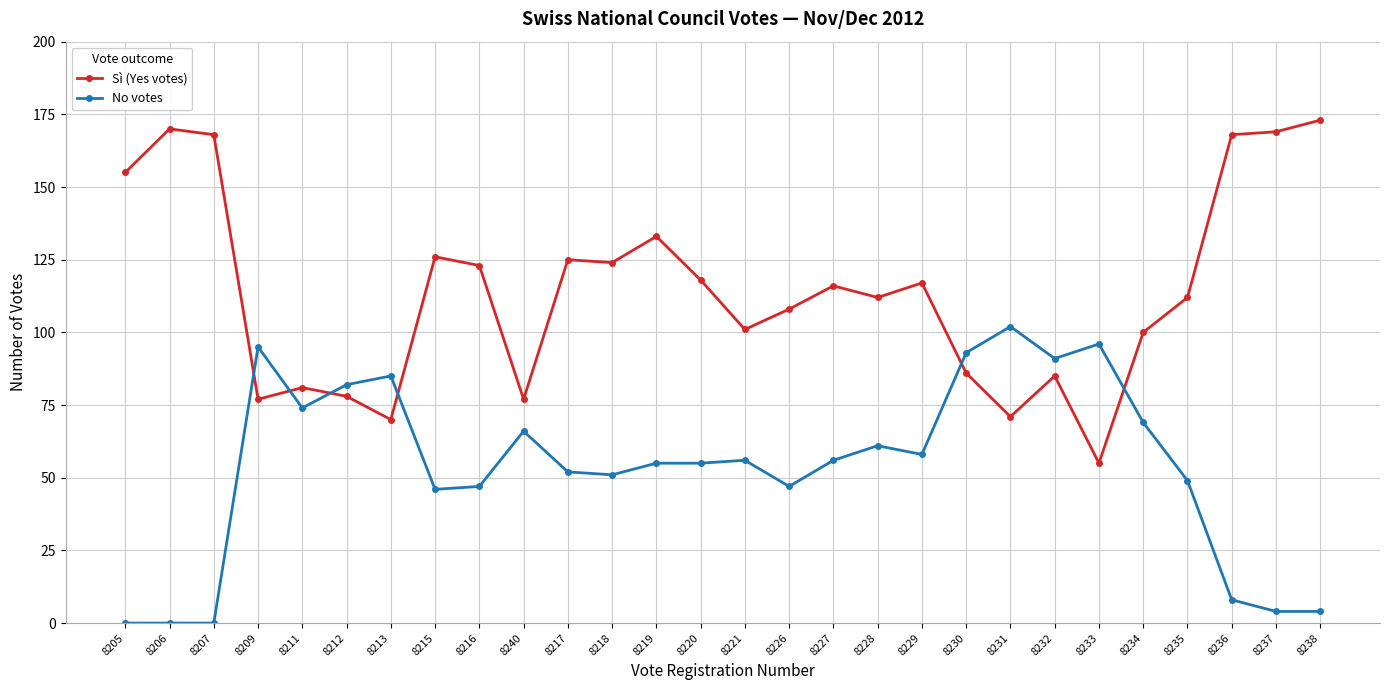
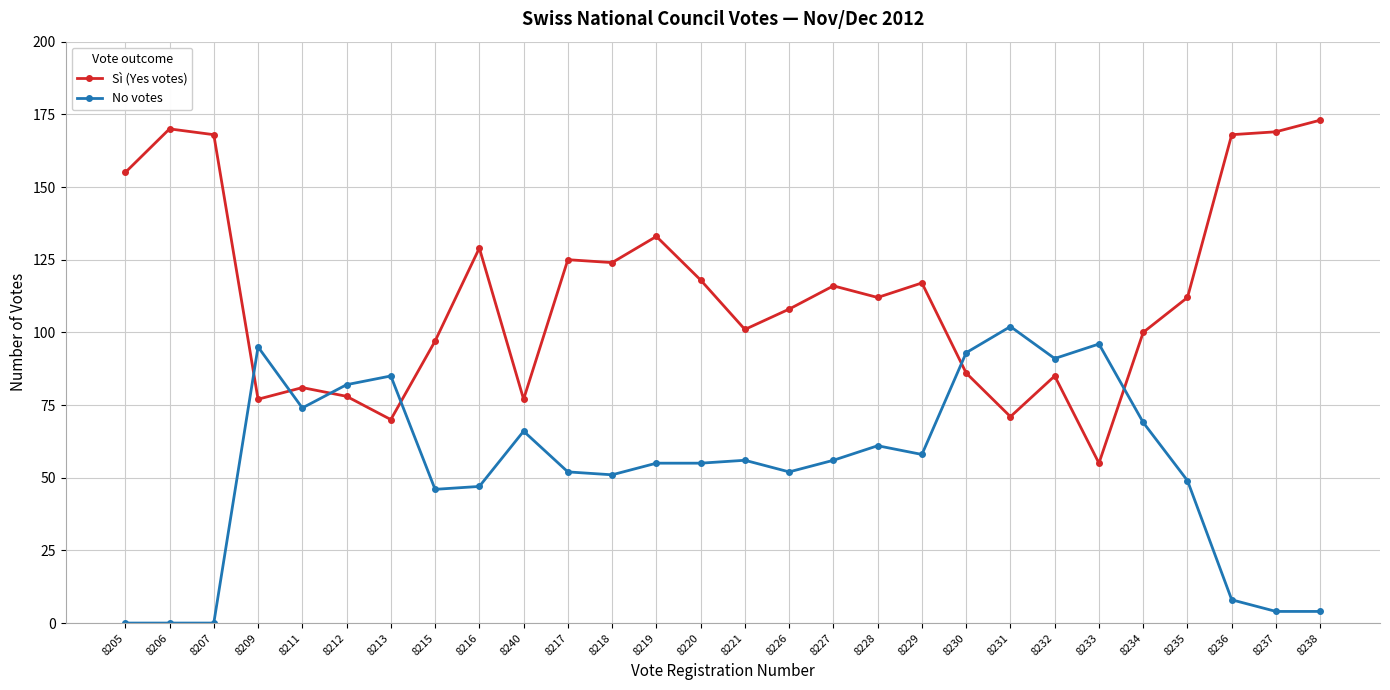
  {
    "Sì (Yes votes)": {
      "8205": 155,
      "8206": 170,
      "8207": 168,
      "8209": 77,
      "8211": 81,
      "8212": 78,
      "8213": 70,
-     "8215": 126,
-     "8216": 123,
+     "8215": 97,
+     "8216": 129,
      "8240": 77,
      "8217": 125,
      "8218": 124,
      "8219": 133,
      "8220": 118,
      "8221": 101,
      "8226": 108,
      "8227": 116,
      "8228": 112,
      "8229": 117,
      "8230": 86,
      "8231": 71,
      "8232": 85,
      "8233": 55,
      "8234": 100,
      "8235": 112,
      "8236": 168,
      "8237": 169,
      "8238": 173
    },
    "No votes": {
      "8205": 0,
      "8206": 0,
      "8207": 0,
      "8209": 95,
      "8211": 74,
      "8212": 82,
      "8213": 85,
      "8215": 46,
      "8216": 47,
      "8240": 66,
      "8217": 52,
      "8218": 51,
      "8219": 55,
      "8220": 55,
      "8221": 56,
-     "8226": 47,
+     "8226": 52,
      "8227": 56,
      "8228": 61,
      "8229": 58,
      "8230": 93,
      "8231": 102,
      "8232": 91,
      "8233": 96,
      "8234": 69,
      "8235": 49,
      "8236": 8,
      "8237": 4,
      "8238": 4
    }
  }
